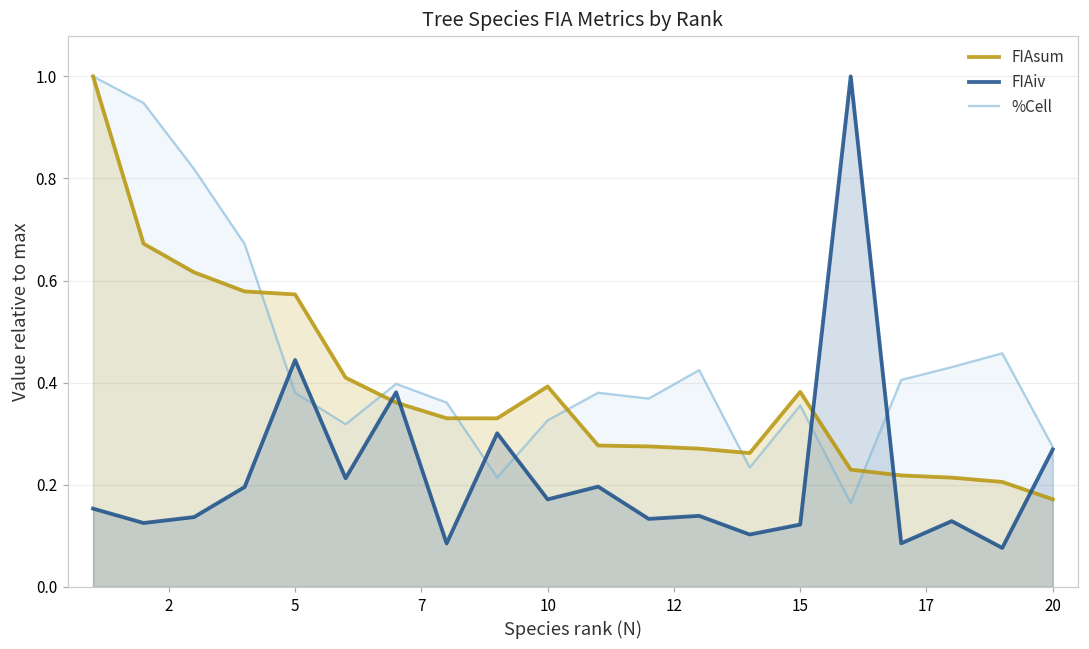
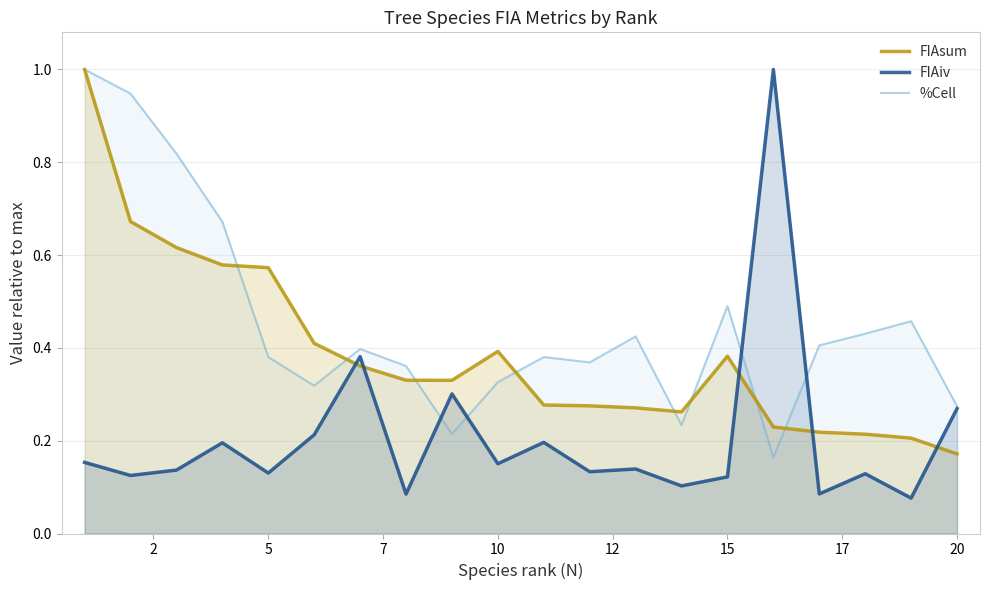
  {
    "FIAsum": {
      "5": 0.57,
      "10": 0.39,
      "15": 0.38,
      "20": 0.17
    },
    "FIAiv": {
-     "5": 0.44,
-     "10": 0.17,
+     "5": 0.13,
+     "10": 0.15,
      "15": 0.12
    },
    "%Cell": {
      "5": 0.38,
      "10": 0.33,
-     "15": 0.36
+     "15": 0.49
    }
  }
